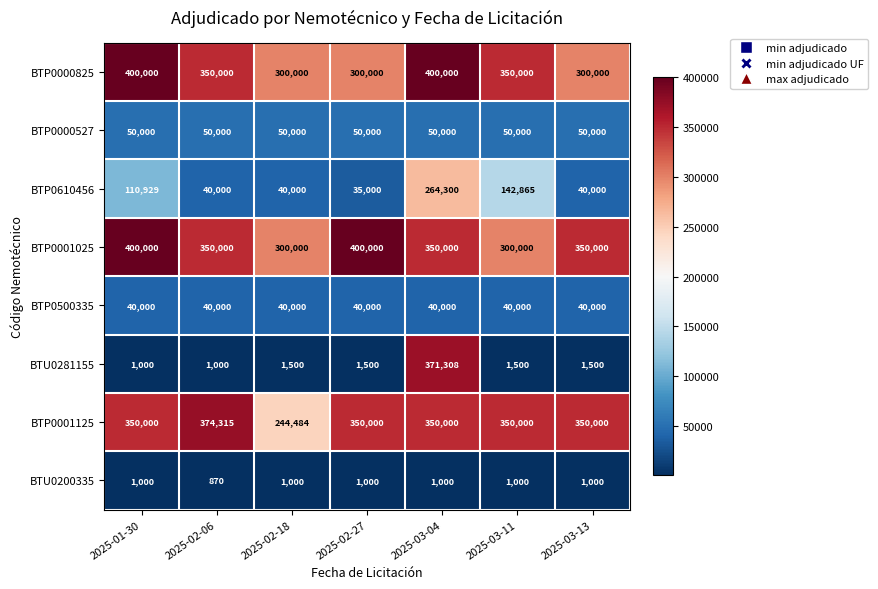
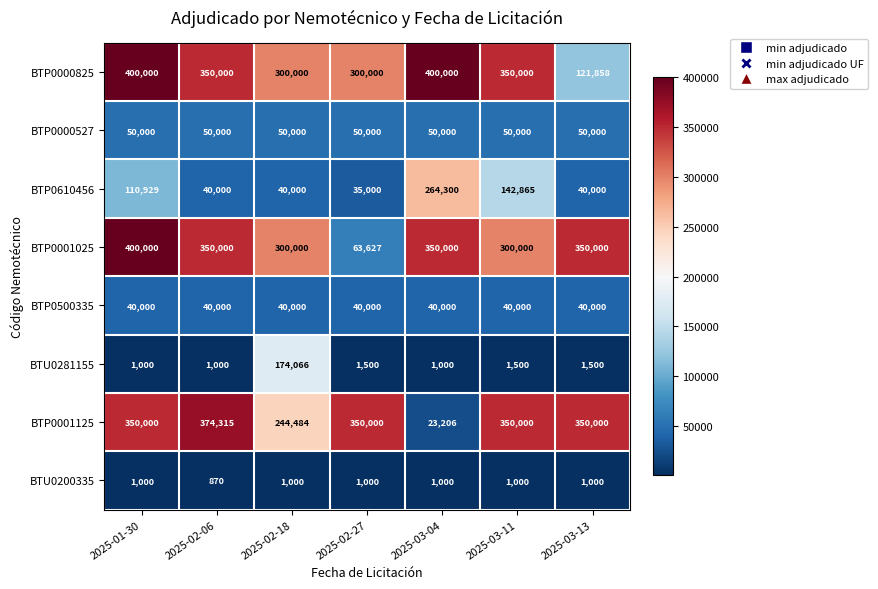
  {
    "BTP0000825": {
      "2025-01-30": "400,000",
      "2025-02-06": "350,000",
      "2025-02-18": "300,000",
      "2025-02-27": "300,000",
      "2025-03-04": "400,000",
      "2025-03-11": "350,000",
-     "2025-03-13": "300,000"
+     "2025-03-13": "121,858"
    },
    "BTP0000527": {
      "2025-01-30": "50,000",
      "2025-02-06": "50,000",
      "2025-02-18": "50,000",
      "2025-02-27": "50,000",
      "2025-03-04": "50,000",
      "2025-03-11": "50,000",
      "2025-03-13": "50,000"
    },
    "BTP0610456": {
      "2025-01-30": "110,929",
      "2025-02-06": "40,000",
      "2025-02-18": "40,000",
      "2025-02-27": "35,000",
      "2025-03-04": "264,300",
      "2025-03-11": "142,865",
      "2025-03-13": "40,000"
    },
    "BTP0001025": {
      "2025-01-30": "400,000",
      "2025-02-06": "350,000",
      "2025-02-18": "300,000",
-     "2025-02-27": "400,000",
+     "2025-02-27": "63,627",
      "2025-03-04": "350,000",
      "2025-03-11": "300,000",
      "2025-03-13": "350,000"
    },
    "BTP0500335": {
      "2025-01-30": "40,000",
      "2025-02-06": "40,000",
      "2025-02-18": "40,000",
      "2025-02-27": "40,000",
      "2025-03-04": "40,000",
      "2025-03-11": "40,000",
      "2025-03-13": "40,000"
    },
    "BTU0281155": {
      "2025-01-30": "1,000",
      "2025-02-06": "1,000",
-     "2025-02-18": "1,500",
+     "2025-02-18": "174,066",
      "2025-02-27": "1,500",
-     "2025-03-04": "371,308",
+     "2025-03-04": "1,000",
      "2025-03-11": "1,500",
      "2025-03-13": "1,500"
    },
    "BTP0001125": {
      "2025-01-30": "350,000",
      "2025-02-06": "374,315",
      "2025-02-18": "244,484",
      "2025-02-27": "350,000",
-     "2025-03-04": "350,000",
+     "2025-03-04": "23,206",
      "2025-03-11": "350,000",
      "2025-03-13": "350,000"
    },
    "BTU0200335": {
      "2025-01-30": "1,000",
      "2025-02-06": "870",
      "2025-02-18": "1,000",
      "2025-02-27": "1,000",
      "2025-03-04": "1,000",
      "2025-03-11": "1,000",
      "2025-03-13": "1,000"
    }
  }
